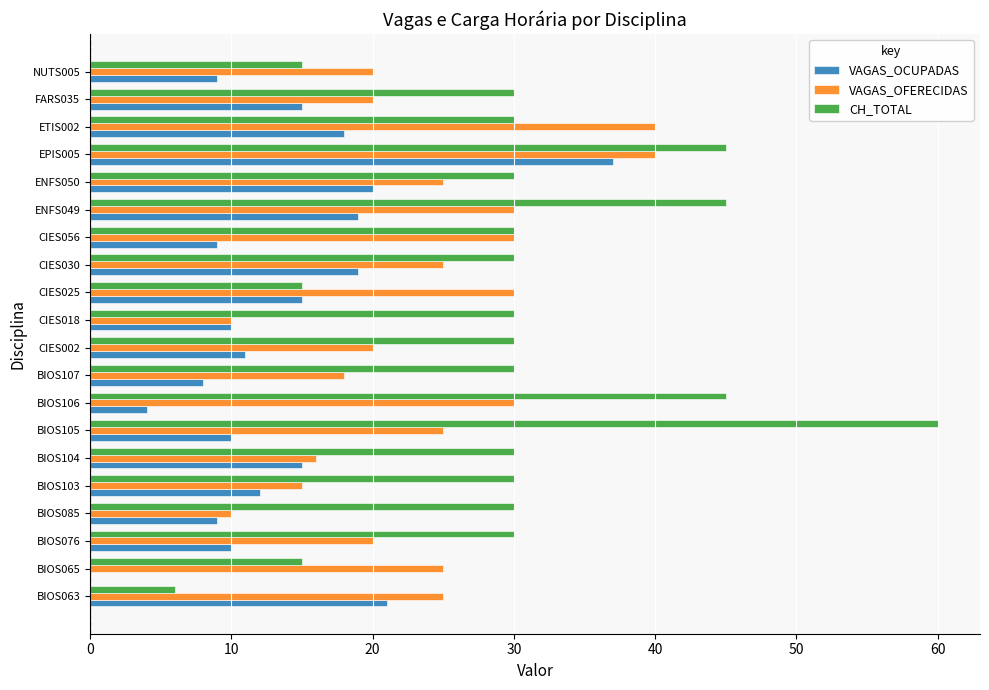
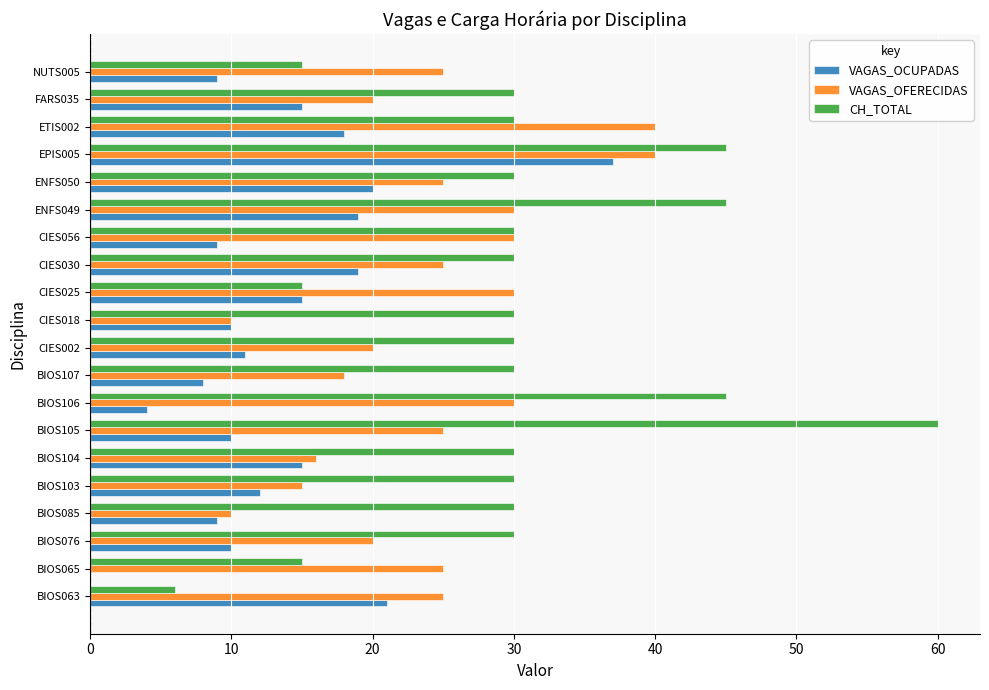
  {
    "VAGAS_OCUPADAS": {
      "NUTS005": 9,
      "FARS035": 15,
      "ETIS002": 18,
      "EPIS005": 37,
      "ENFS050": 20,
      "ENFS049": 19,
      "CIES056": 9,
      "CIES030": 19,
      "CIES025": 15,
      "CIES018": 10,
      "CIES002": 11,
      "BIOS107": 8,
      "BIOS106": 4,
      "BIOS105": 10,
      "BIOS104": 15,
      "BIOS103": 12,
      "BIOS085": 9,
      "BIOS076": 10,
      "BIOS065": 0,
      "BIOS063": 21
    },
    "VAGAS_OFERECIDAS": {
-     "NUTS005": 20,
+     "NUTS005": 25,
      "FARS035": 20,
      "ETIS002": 40,
      "EPIS005": 40,
      "ENFS050": 25,
      "ENFS049": 30,
      "CIES056": 30,
      "CIES030": 25,
      "CIES025": 30,
      "CIES018": 10,
      "CIES002": 20,
      "BIOS107": 18,
      "BIOS106": 30,
      "BIOS105": 25,
      "BIOS104": 16,
      "BIOS103": 15,
      "BIOS085": 10,
      "BIOS076": 20,
      "BIOS065": 25,
      "BIOS063": 25
    },
    "CH_TOTAL": {
      "NUTS005": 15,
      "FARS035": 30,
      "ETIS002": 30,
      "EPIS005": 45,
      "ENFS050": 30,
      "ENFS049": 45,
      "CIES056": 30,
      "CIES030": 30,
      "CIES025": 15,
      "CIES018": 30,
      "CIES002": 30,
      "BIOS107": 30,
      "BIOS106": 45,
      "BIOS105": 60,
      "BIOS104": 30,
      "BIOS103": 30,
      "BIOS085": 30,
      "BIOS076": 30,
      "BIOS065": 15,
      "BIOS063": 6
    }
  }
